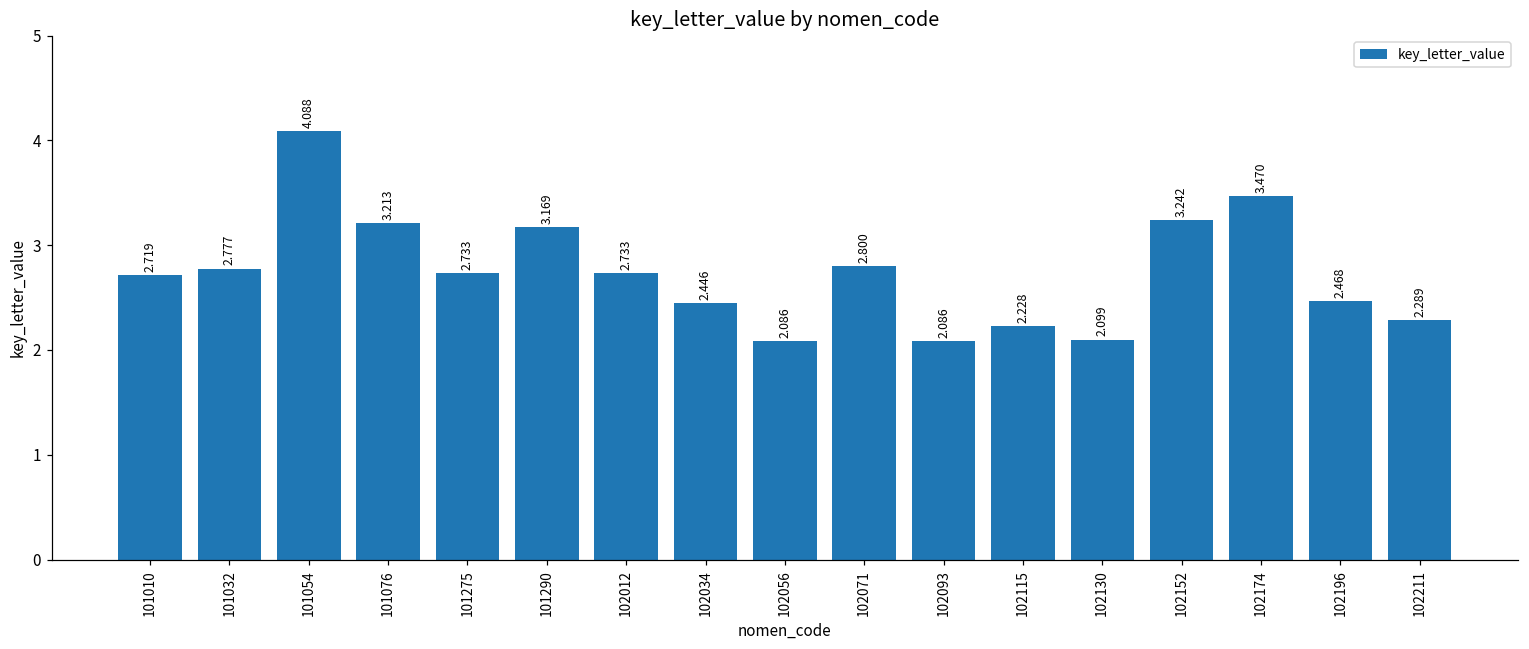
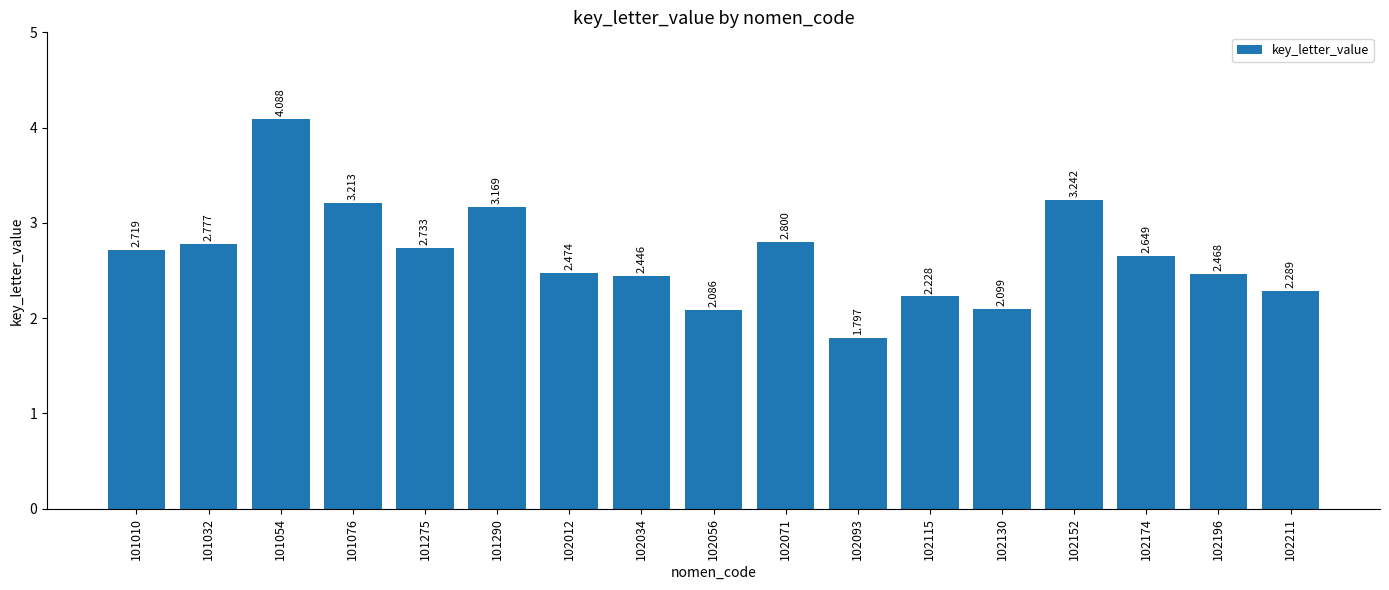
  {
    "101010": 2.719,
    "101032": 2.777,
    "101054": 4.088,
    "101076": 3.213,
    "101275": 2.733,
    "101290": 3.169,
-   "102012": 2.733,
+   "102012": 2.474,
    "102034": 2.446,
    "102056": 2.086,
    "102071": 2.800,
-   "102093": 2.086,
+   "102093": 1.797,
    "102115": 2.228,
    "102130": 2.099,
    "102152": 3.242,
-   "102174": 3.470,
+   "102174": 2.649,
    "102196": 2.468,
    "102211": 2.289
  }
